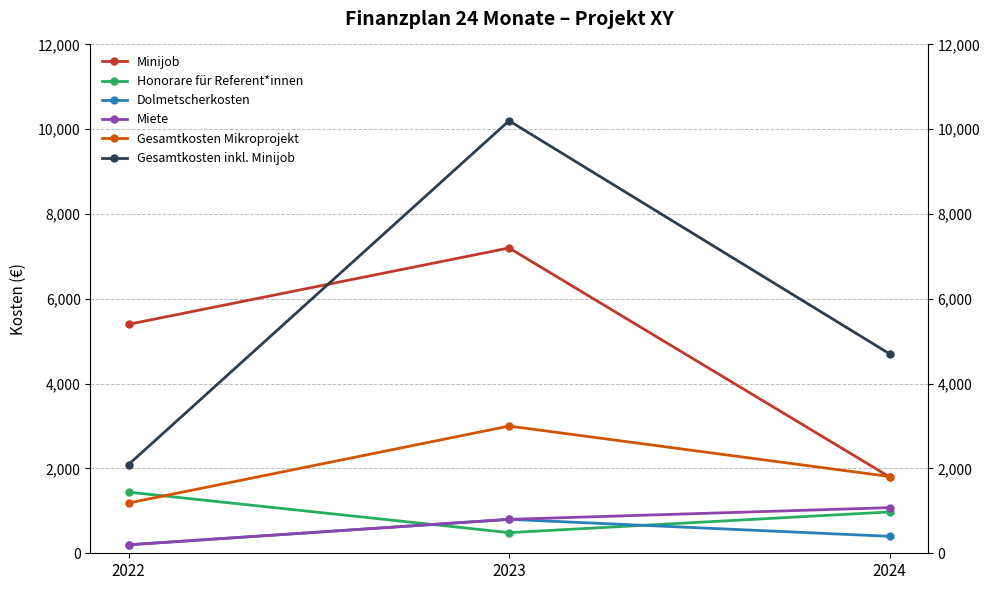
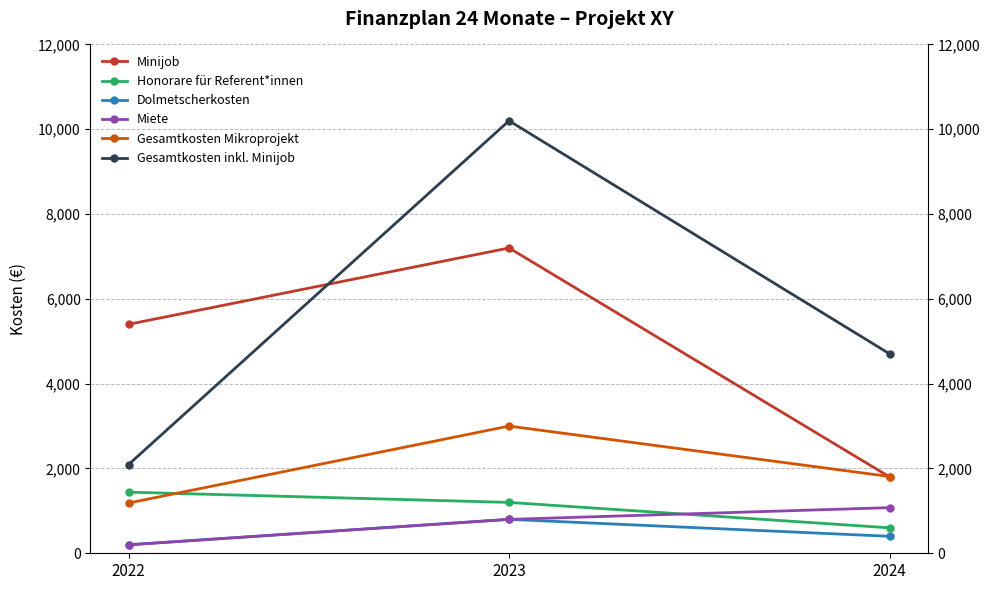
  {
    "Honorare für Referent*innen": {
      "2022": "1,400",
-     "2023": "500",
-     "2024": "1,000"
+     "2023": "1,200",
+     "2024": "600"
    },
    "Dolmetscherkosten": {
      "2024": "400"
    },
    "Miete": {
      "2024": "1,100"
    },
    "Gesamtkosten inkl. Minijob": {
      "2022": "2,100",
      "2023": "10,200",
      "2024": "4,700"
    }
  }
